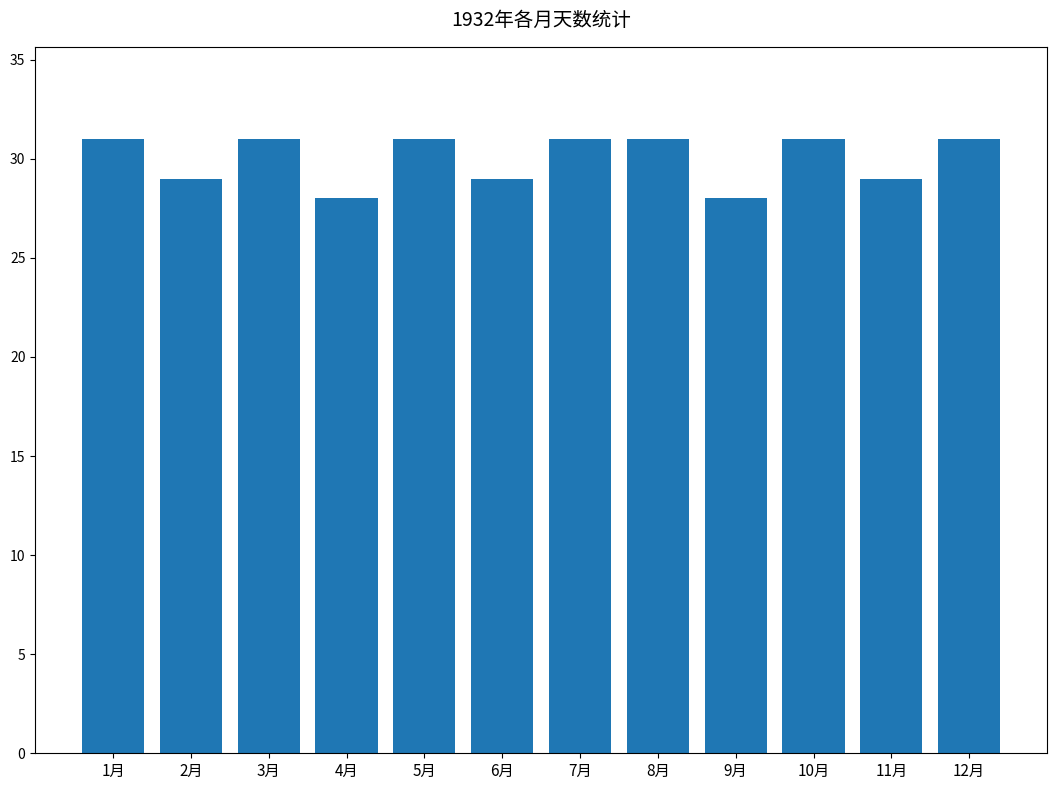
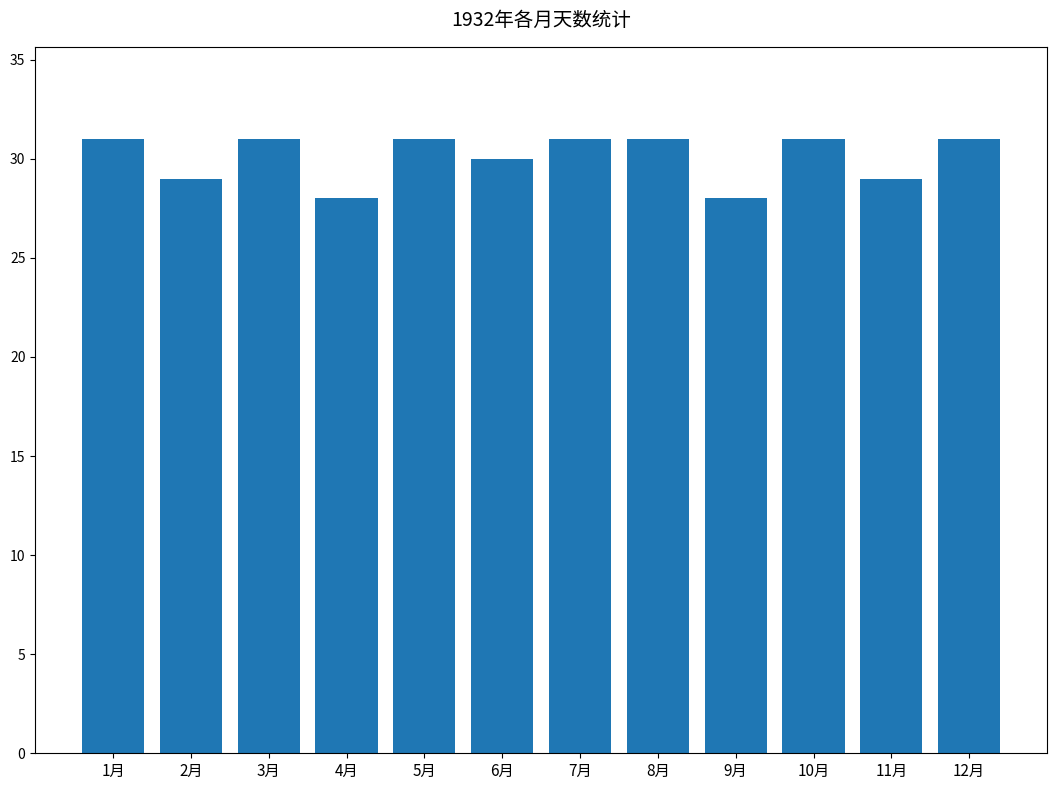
  {
    "1月": 31,
    "2月": 29,
    "3月": 31,
    "4月": 28,
    "5月": 31,
-   "6月": 29,
+   "6月": 30,
    "7月": 31,
    "8月": 31,
    "9月": 28,
    "10月": 31,
    "11月": 29,
    "12月": 31
  }
